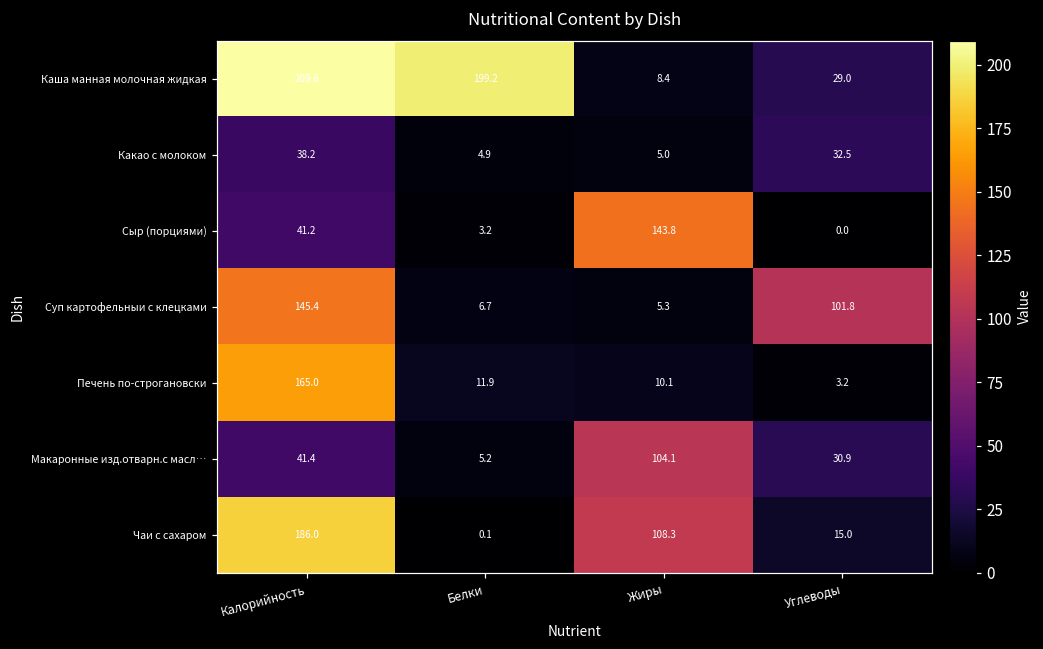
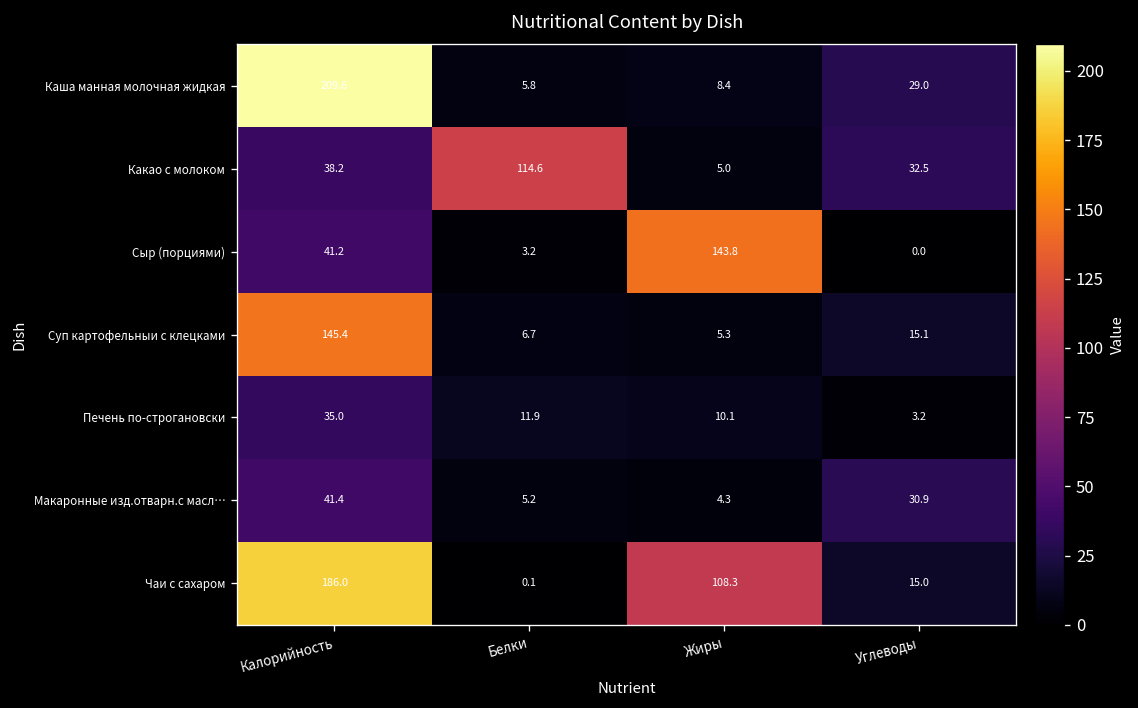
  {
    "Каша манная молочная жидкая": {
      "Калорийность": 209.6,
-     "Белки": 199.2,
+     "Белки": 5.8,
      "Жиры": 8.4,
      "Углеводы": 29.0
    },
    "Какао с молоком": {
      "Калорийность": 38.2,
-     "Белки": 4.9,
+     "Белки": 114.6,
      "Жиры": 5.0,
      "Углеводы": 32.5
    },
    "Сыр (порциями)": {
      "Калорийность": 41.2,
      "Белки": 3.2,
      "Жиры": 143.8,
      "Углеводы": 0.0
    },
    "Суп картофельныи с клецками": {
      "Калорийность": 145.4,
      "Белки": 6.7,
      "Жиры": 5.3,
-     "Углеводы": 101.8
+     "Углеводы": 15.1
    },
    "Печень по-строгановски": {
-     "Калорийность": 165.0,
+     "Калорийность": 35.0,
      "Белки": 11.9,
      "Жиры": 10.1,
      "Углеводы": 3.2
    },
    "Макаронные изд.отварн.с масл…": {
      "Калорийность": 41.4,
      "Белки": 5.2,
-     "Жиры": 104.1,
+     "Жиры": 4.3,
      "Углеводы": 30.9
    },
    "Чаи с сахаром": {
      "Калорийность": 186.0,
      "Белки": 0.1,
      "Жиры": 108.3,
      "Углеводы": 15.0
    }
  }
